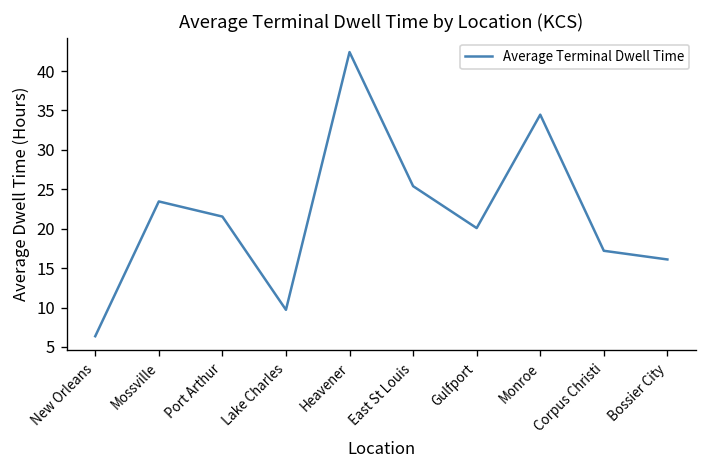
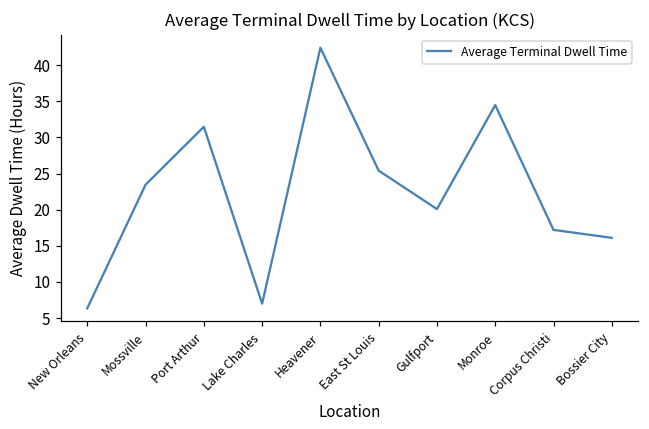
  {
    "New Orleans": 6,
    "Mossville": 23,
-   "Port Arthur": 22,
-   "Lake Charles": 10,
+   "Port Arthur": 31,
+   "Lake Charles": 7,
    "Heavener": 42,
    "East St Louis": 25,
    "Gulfport": 20,
    "Monroe": 34,
    "Corpus Christi": 17,
    "Bossier City": 16
  }
